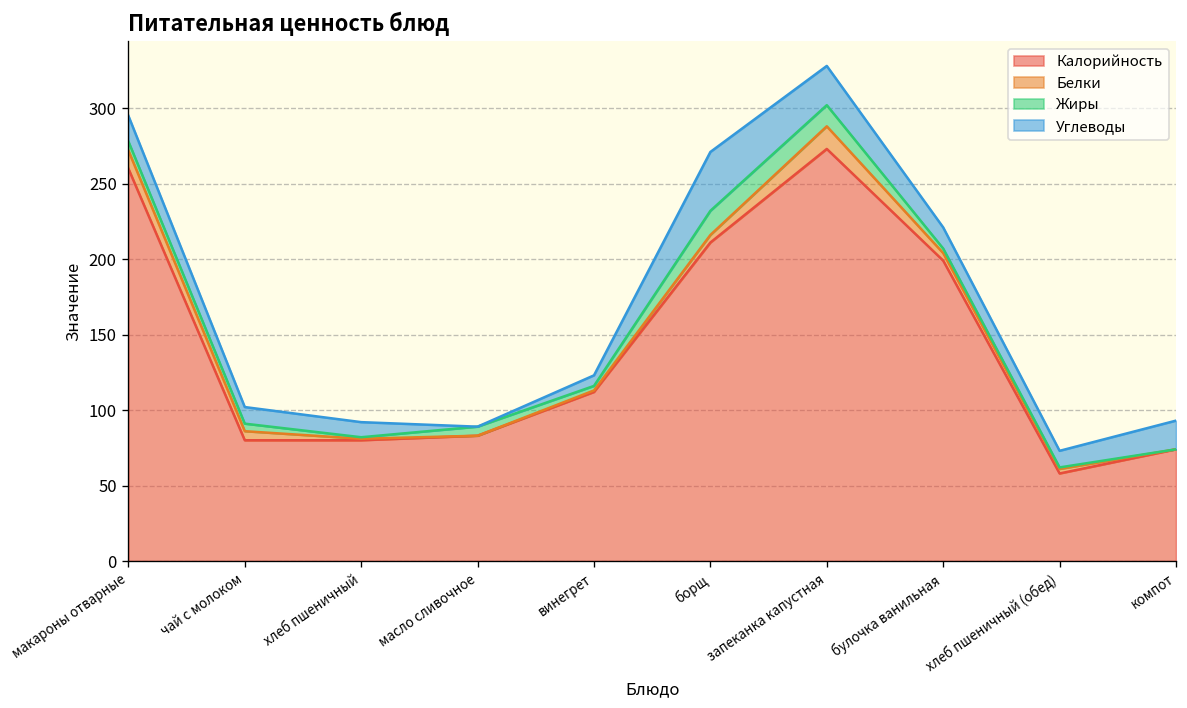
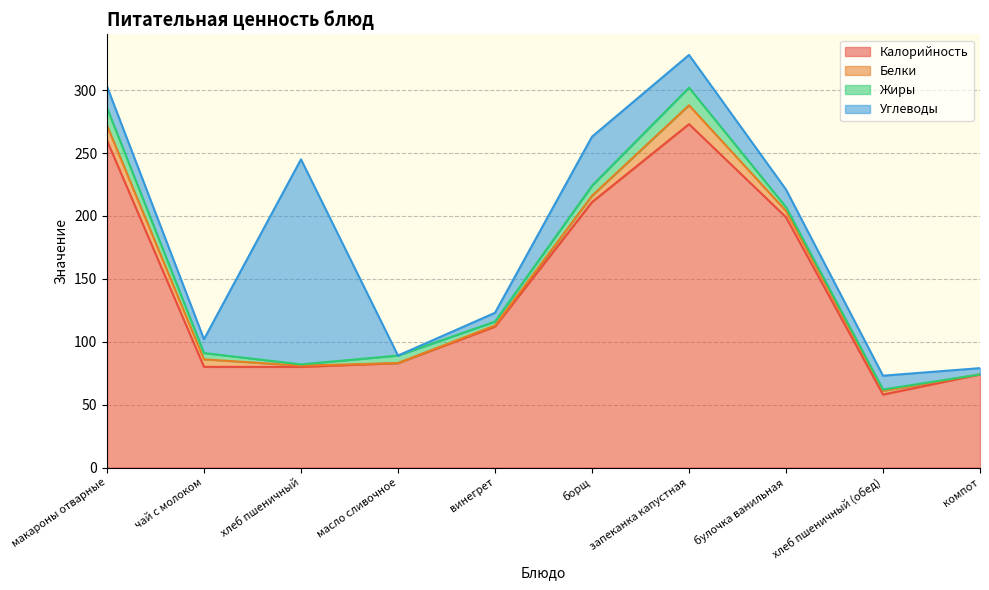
  {
    "Жиры": {
-     "макароны отварные": 6,
+     "макароны отварные": 14,
      "чай с молоком": 5,
      "винегрет": 3,
-     "борщ": 16,
+     "борщ": 8,
      "запеканка капустная": 14,
      "булочка ванильная": 3
    },
    "Углеводы": {
      "макароны отварные": 17,
      "чай с молоком": 11,
-     "хлеб пшеничный": 10,
+     "хлеб пшеничный": 163,
      "винегрет": 7,
      "борщ": 39,
      "запеканка капустная": 26,
      "булочка ванильная": 14,
      "хлеб пшеничный (обед)": 11,
-     "компот": 19
+     "компот": 5
    }
  }
